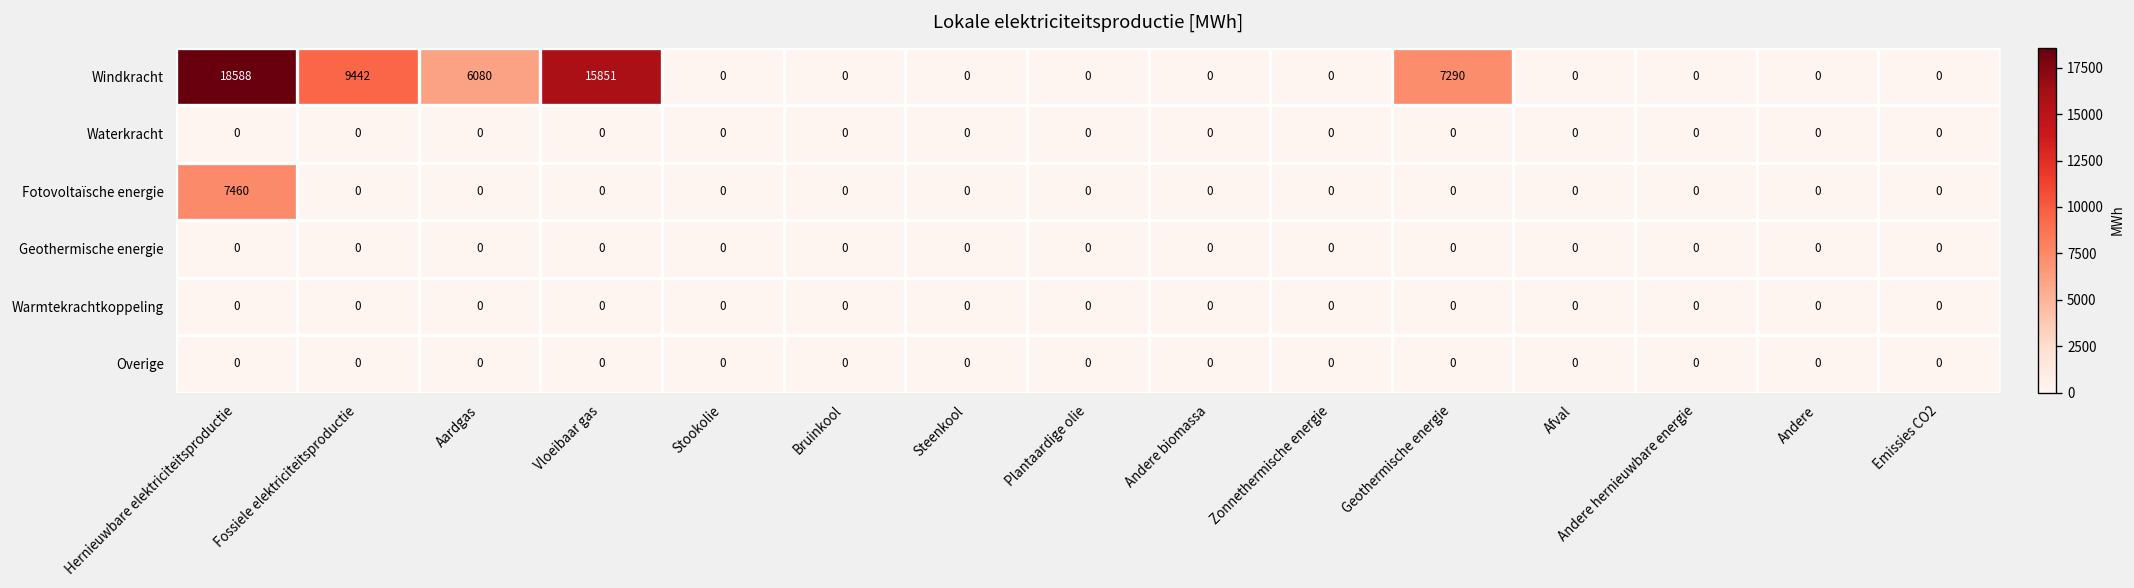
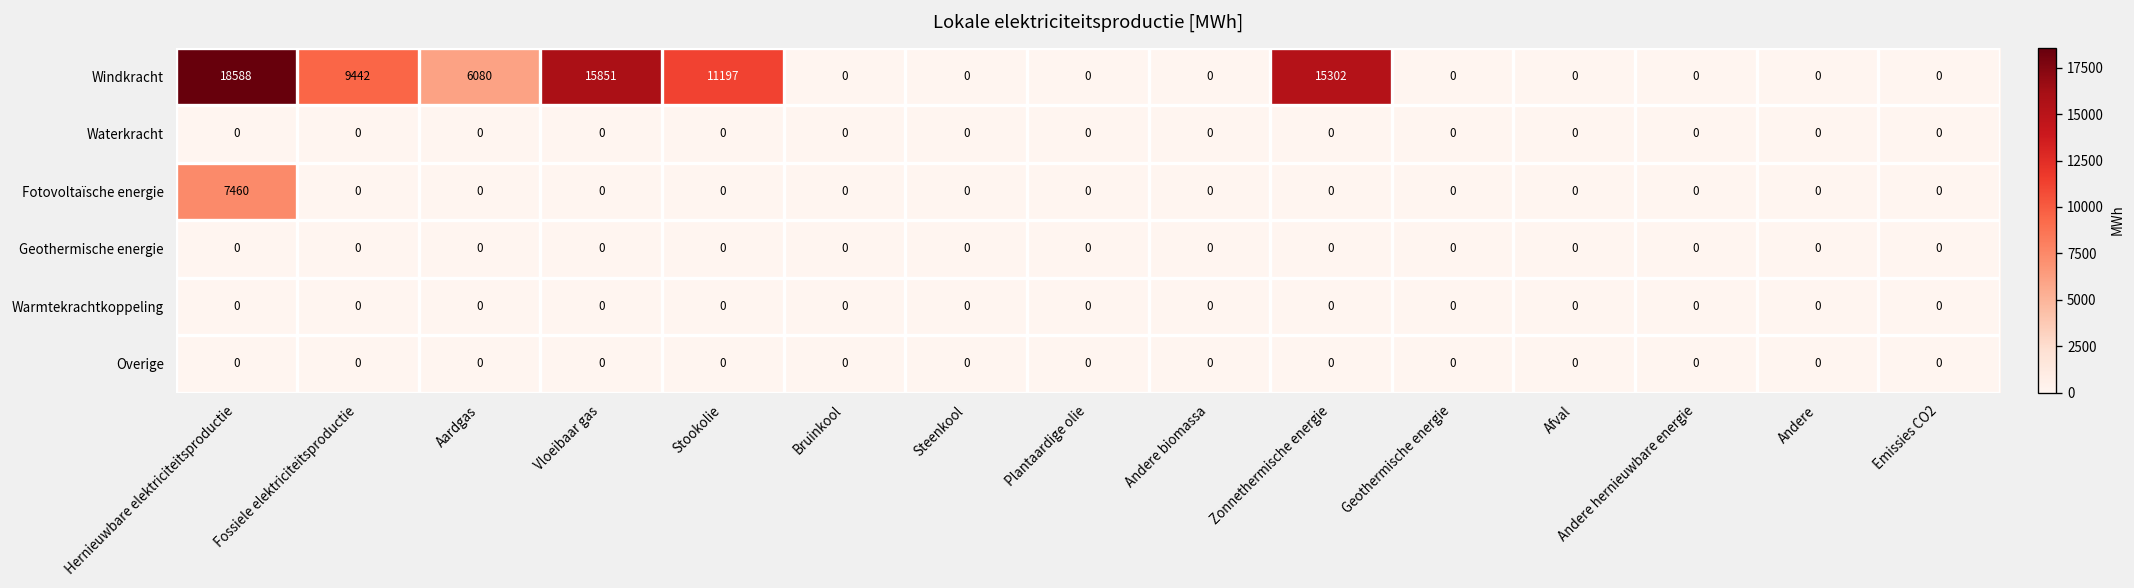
  {
    "Windkracht": {
      "Hernieuwbare elektriciteitsproductie": 18588,
      "Fossiele elektriciteitsproductie": 9442,
      "Aardgas": 6080,
      "Vloeibaar gas": 15851,
-     "Stookolie": 0,
+     "Stookolie": 11197,
      "Bruinkool": 0,
      "Steenkool": 0,
      "Plantaardige olie": 0,
      "Andere biomassa": 0,
-     "Zonnethermische energie": 0,
-     "Geothermische energie": 7290,
+     "Zonnethermische energie": 15302,
+     "Geothermische energie": 0,
      "Afval": 0,
      "Andere hernieuwbare energie": 0,
      "Andere": 0,
      "Emissies CO2": 0
    },
    "Waterkracht": {
      "Hernieuwbare elektriciteitsproductie": 0,
      "Fossiele elektriciteitsproductie": 0,
      "Aardgas": 0,
      "Vloeibaar gas": 0,
      "Stookolie": 0,
      "Bruinkool": 0,
      "Steenkool": 0,
      "Plantaardige olie": 0,
      "Andere biomassa": 0,
      "Zonnethermische energie": 0,
      "Geothermische energie": 0,
      "Afval": 0,
      "Andere hernieuwbare energie": 0,
      "Andere": 0,
      "Emissies CO2": 0
    },
    "Fotovoltaïsche energie": {
      "Hernieuwbare elektriciteitsproductie": 7460,
      "Fossiele elektriciteitsproductie": 0,
      "Aardgas": 0,
      "Vloeibaar gas": 0,
      "Stookolie": 0,
      "Bruinkool": 0,
      "Steenkool": 0,
      "Plantaardige olie": 0,
      "Andere biomassa": 0,
      "Zonnethermische energie": 0,
      "Geothermische energie": 0,
      "Afval": 0,
      "Andere hernieuwbare energie": 0,
      "Andere": 0,
      "Emissies CO2": 0
    },
    "Geothermische energie": {
      "Hernieuwbare elektriciteitsproductie": 0,
      "Fossiele elektriciteitsproductie": 0,
      "Aardgas": 0,
      "Vloeibaar gas": 0,
      "Stookolie": 0,
      "Bruinkool": 0,
      "Steenkool": 0,
      "Plantaardige olie": 0,
      "Andere biomassa": 0,
      "Zonnethermische energie": 0,
      "Geothermische energie": 0,
      "Afval": 0,
      "Andere hernieuwbare energie": 0,
      "Andere": 0,
      "Emissies CO2": 0
    },
    "Warmtekrachtkoppeling": {
      "Hernieuwbare elektriciteitsproductie": 0,
      "Fossiele elektriciteitsproductie": 0,
      "Aardgas": 0,
      "Vloeibaar gas": 0,
      "Stookolie": 0,
      "Bruinkool": 0,
      "Steenkool": 0,
      "Plantaardige olie": 0,
      "Andere biomassa": 0,
      "Zonnethermische energie": 0,
      "Geothermische energie": 0,
      "Afval": 0,
      "Andere hernieuwbare energie": 0,
      "Andere": 0,
      "Emissies CO2": 0
    },
    "Overige": {
      "Hernieuwbare elektriciteitsproductie": 0,
      "Fossiele elektriciteitsproductie": 0,
      "Aardgas": 0,
      "Vloeibaar gas": 0,
      "Stookolie": 0,
      "Bruinkool": 0,
      "Steenkool": 0,
      "Plantaardige olie": 0,
      "Andere biomassa": 0,
      "Zonnethermische energie": 0,
      "Geothermische energie": 0,
      "Afval": 0,
      "Andere hernieuwbare energie": 0,
      "Andere": 0,
      "Emissies CO2": 0
    }
  }
